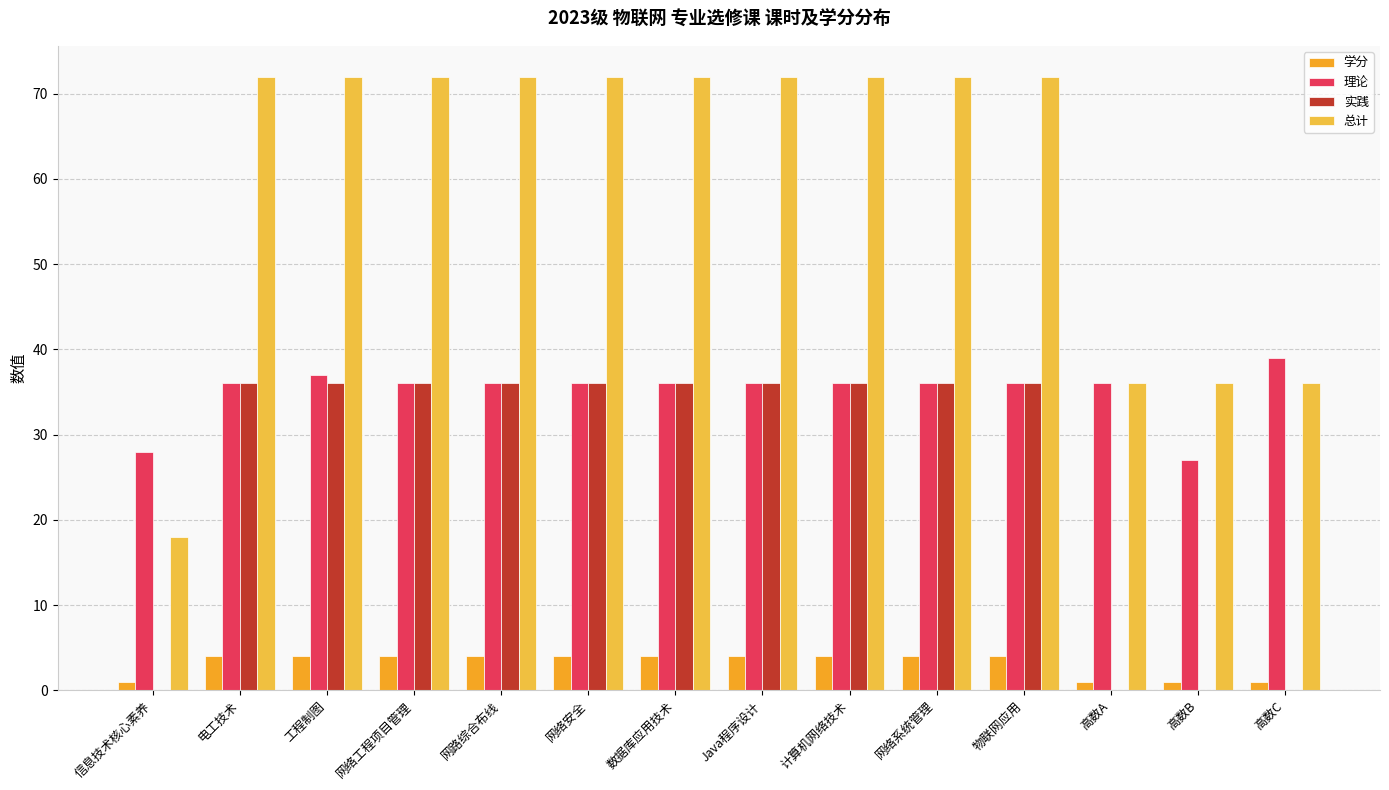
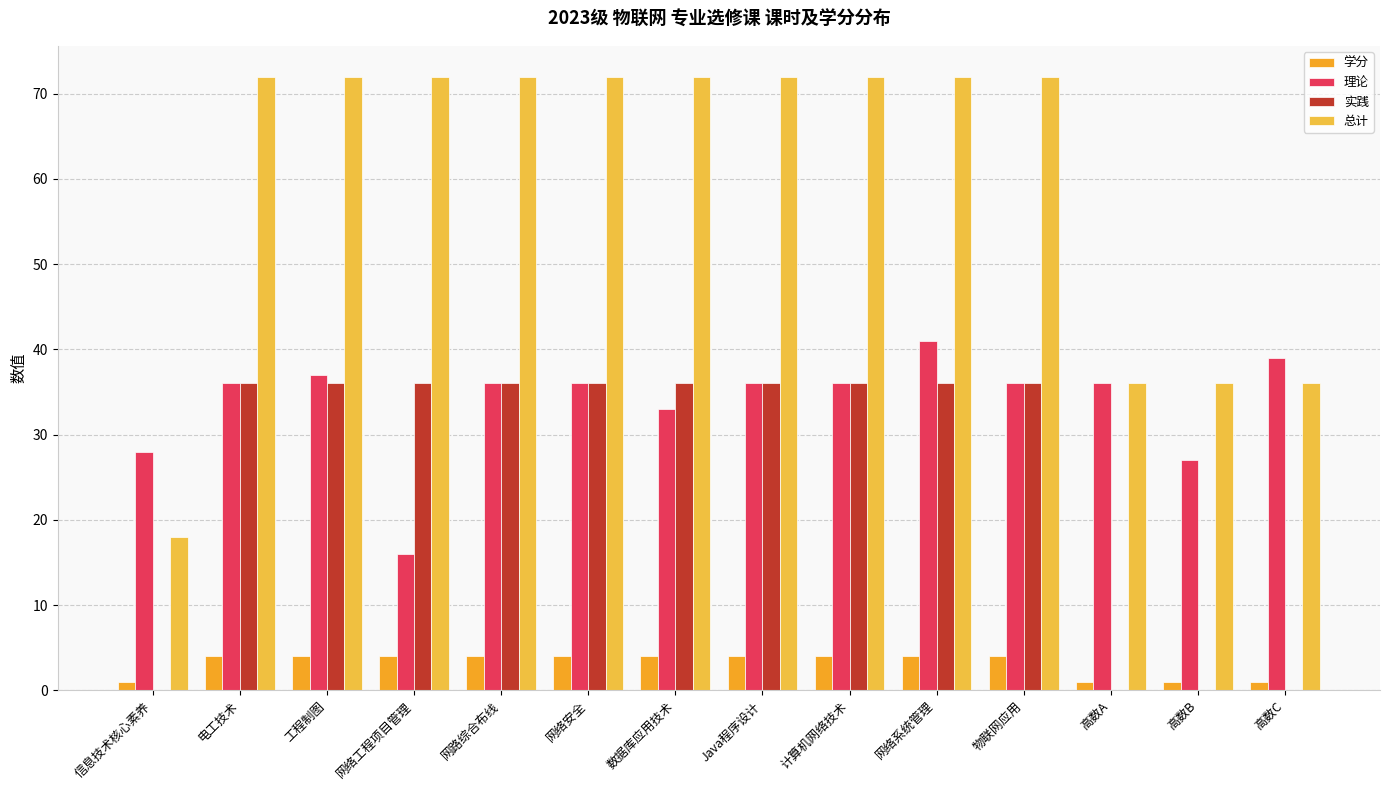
  {
    "理论": {
      "信息技术核心素养": 28,
      "电工技术": 36,
      "工程制图": 37,
-     "网络工程项目管理": 36,
+     "网络工程项目管理": 16,
      "网路综合布线": 36,
      "网络安全": 36,
-     "数据库应用技术": 36,
+     "数据库应用技术": 33,
      "Java程序设计": 36,
      "计算机网络技术": 36,
-     "网络系统管理": 36,
+     "网络系统管理": 41,
      "物联网应用": 36,
      "高数A": 36,
      "高数B": 27,
      "高数C": 39
    },
    "实践": {
      "信息技术核心素养": 0,
      "电工技术": 36,
      "工程制图": 36,
      "网络工程项目管理": 36,
      "网路综合布线": 36,
      "网络安全": 36,
      "数据库应用技术": 36,
      "Java程序设计": 36,
      "计算机网络技术": 36,
      "网络系统管理": 36,
      "物联网应用": 36,
      "高数A": 0,
      "高数B": 0,
      "高数C": 0
    }
  }
